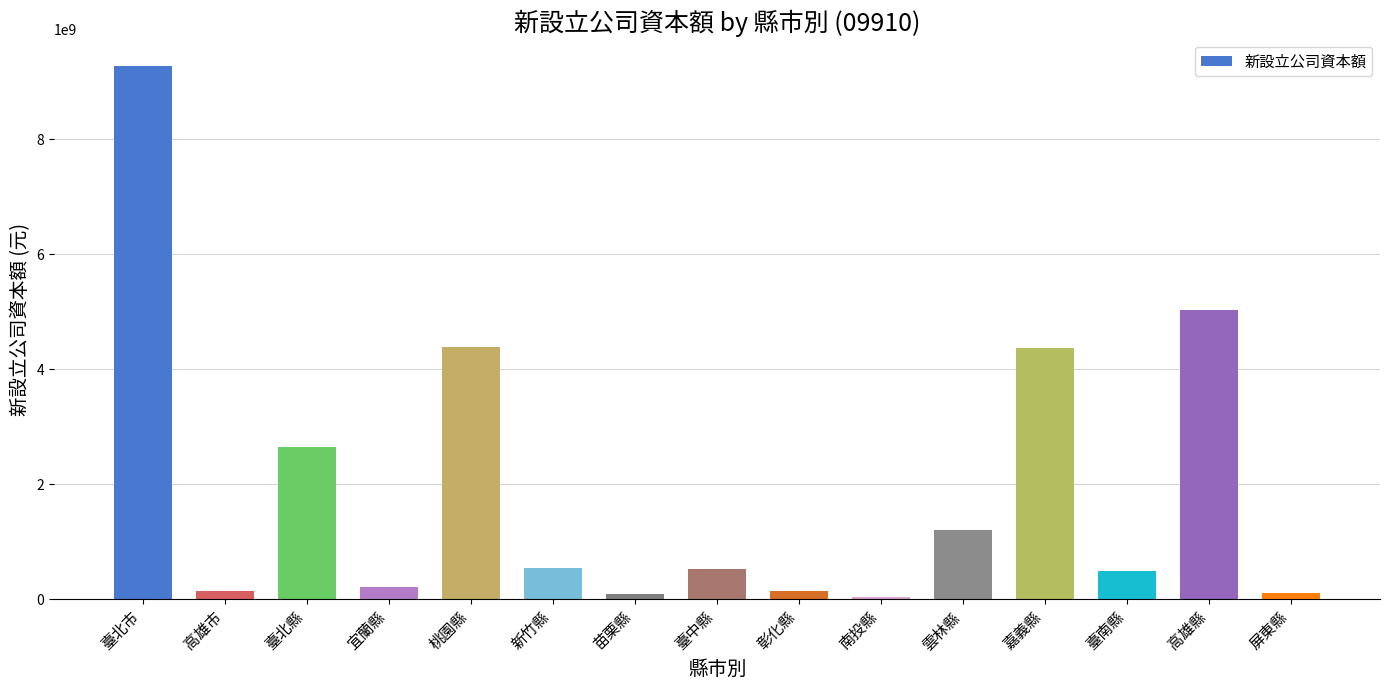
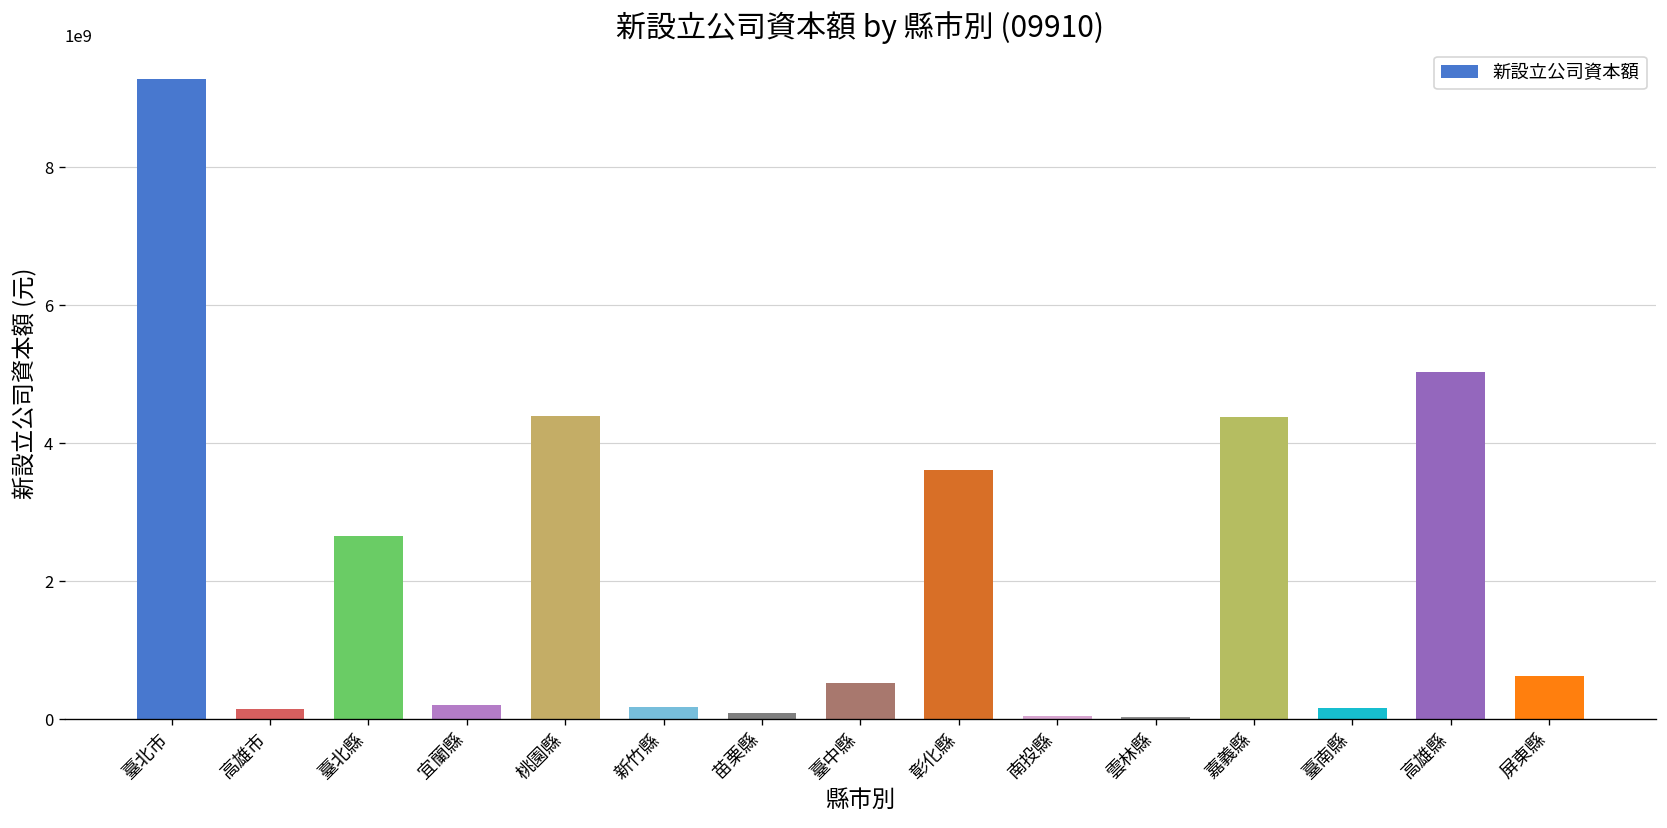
  {
    "臺北市": 9300000000,
    "高雄市": 100000000,
    "臺北縣": 2700000000,
    "宜蘭縣": 200000000,
    "桃園縣": 4400000000,
-   "新竹縣": 500000000,
+   "新竹縣": 200000000,
    "苗栗縣": 100000000,
    "臺中縣": 500000000,
-   "彰化縣": 100000000,
-   "雲林縣": 1200000000,
+   "彰化縣": 3600000000,
+   "雲林縣": 0,
    "嘉義縣": 4400000000,
-   "臺南縣": 500000000,
+   "臺南縣": 200000000,
    "高雄縣": 5000000000,
-   "屏東縣": 100000000
+   "屏東縣": 600000000
  }
